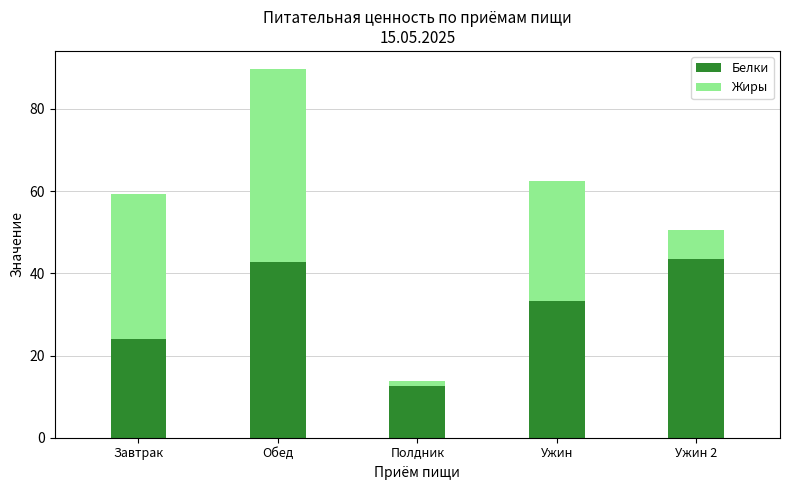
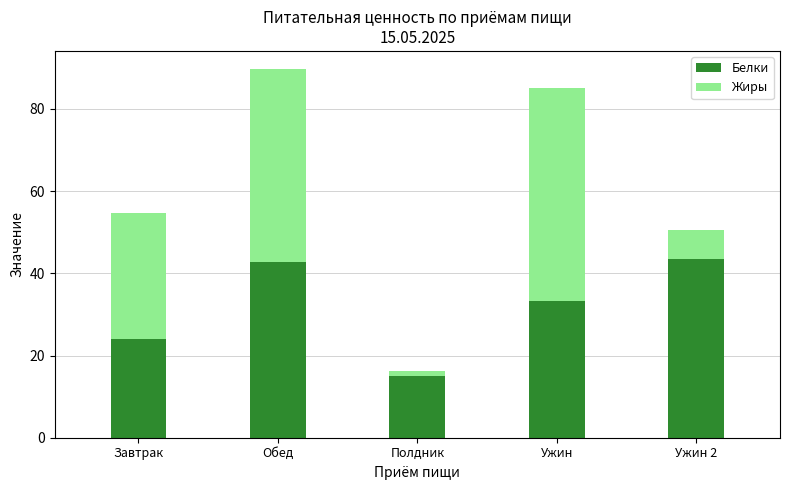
  {
    "Белки": {
      "Завтрак": 24,
      "Обед": 43,
-     "Полдник": 13,
+     "Полдник": 15,
      "Ужин": 33,
      "Ужин 2": 43
    },
    "Жиры": {
-     "Завтрак": 35,
+     "Завтрак": 31,
      "Обед": 47,
      "Полдник": 1,
-     "Ужин": 29,
+     "Ужин": 52,
      "Ужин 2": 7
    }
  }
